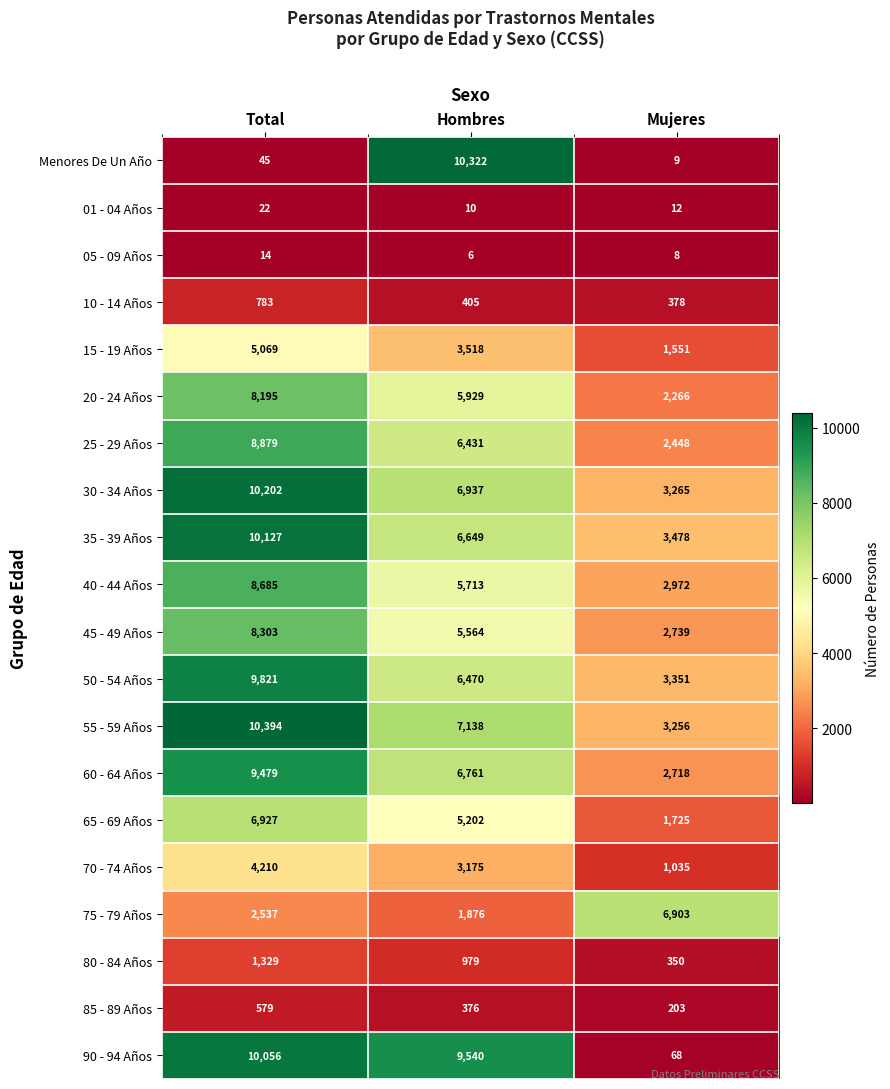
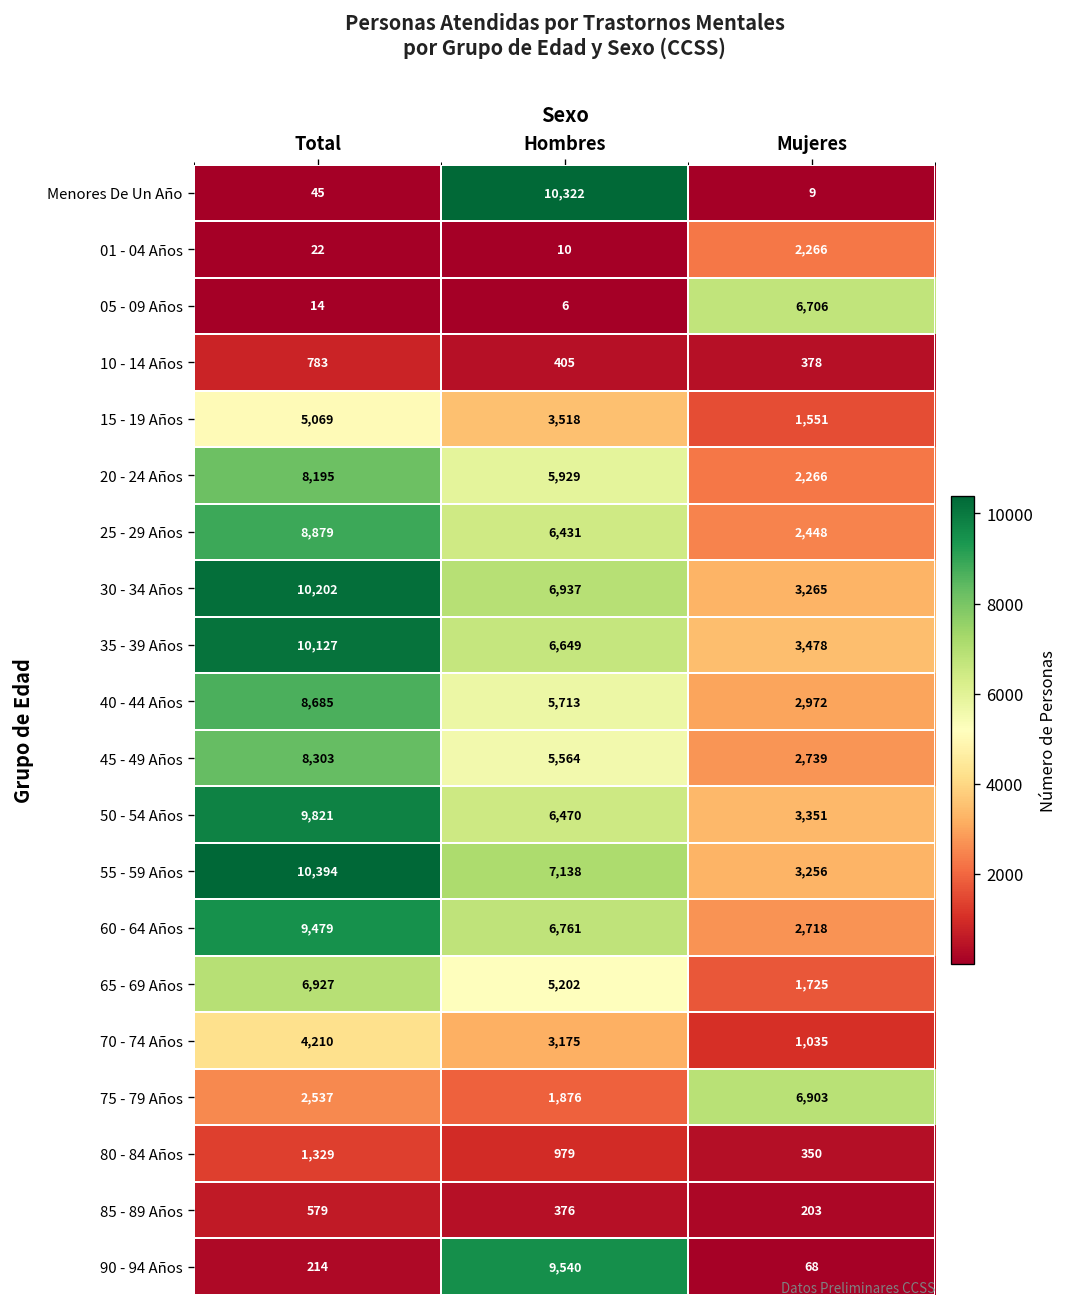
  {
    "Menores De Un Año": {
      "Total": "45",
      "Hombres": "10,322",
      "Mujeres": "9"
    },
    "01 - 04 Años": {
      "Total": "22",
      "Hombres": "10",
-     "Mujeres": "12"
+     "Mujeres": "2,266"
    },
    "05 - 09 Años": {
      "Total": "14",
      "Hombres": "6",
-     "Mujeres": "8"
+     "Mujeres": "6,706"
    },
    "10 - 14 Años": {
      "Total": "783",
      "Hombres": "405",
      "Mujeres": "378"
    },
    "15 - 19 Años": {
      "Total": "5,069",
      "Hombres": "3,518",
      "Mujeres": "1,551"
    },
    "20 - 24 Años": {
      "Total": "8,195",
      "Hombres": "5,929",
      "Mujeres": "2,266"
    },
    "25 - 29 Años": {
      "Total": "8,879",
      "Hombres": "6,431",
      "Mujeres": "2,448"
    },
    "30 - 34 Años": {
      "Total": "10,202",
      "Hombres": "6,937",
      "Mujeres": "3,265"
    },
    "35 - 39 Años": {
      "Total": "10,127",
      "Hombres": "6,649",
      "Mujeres": "3,478"
    },
    "40 - 44 Años": {
      "Total": "8,685",
      "Hombres": "5,713",
      "Mujeres": "2,972"
    },
    "45 - 49 Años": {
      "Total": "8,303",
      "Hombres": "5,564",
      "Mujeres": "2,739"
    },
    "50 - 54 Años": {
      "Total": "9,821",
      "Hombres": "6,470",
      "Mujeres": "3,351"
    },
    "55 - 59 Años": {
      "Total": "10,394",
      "Hombres": "7,138",
      "Mujeres": "3,256"
    },
    "60 - 64 Años": {
      "Total": "9,479",
      "Hombres": "6,761",
      "Mujeres": "2,718"
    },
    "65 - 69 Años": {
      "Total": "6,927",
      "Hombres": "5,202",
      "Mujeres": "1,725"
    },
    "70 - 74 Años": {
      "Total": "4,210",
      "Hombres": "3,175",
      "Mujeres": "1,035"
    },
    "75 - 79 Años": {
      "Total": "2,537",
      "Hombres": "1,876",
      "Mujeres": "6,903"
    },
    "80 - 84 Años": {
      "Total": "1,329",
      "Hombres": "979",
      "Mujeres": "350"
    },
    "85 - 89 Años": {
      "Total": "579",
      "Hombres": "376",
      "Mujeres": "203"
    },
    "90 - 94 Años": {
-     "Total": "10,056",
+     "Total": "214",
      "Hombres": "9,540"
    }
  }
